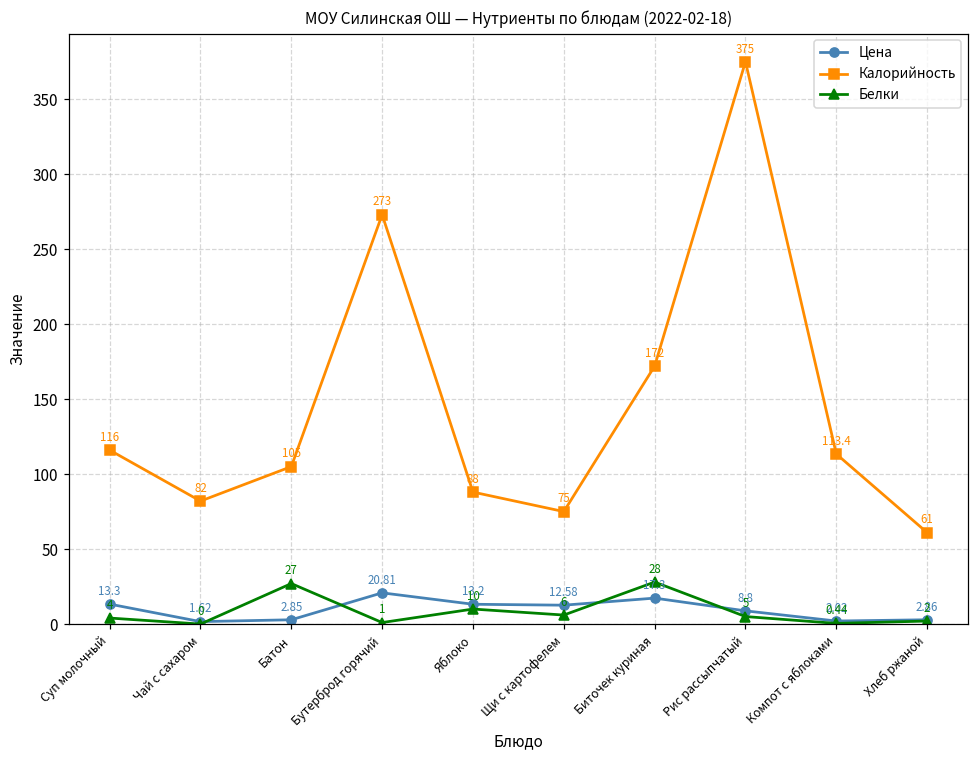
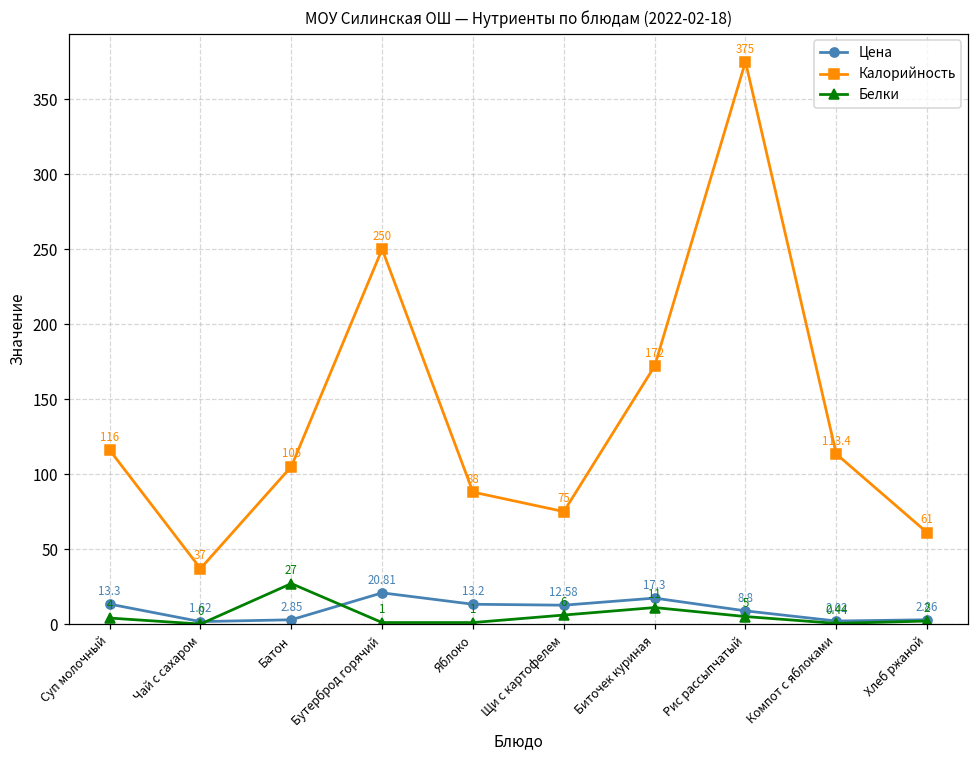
  {
    "Цена": {
      "Суп молочный": 13.3,
      "Батон": 2.85,
      "Бутерброд горячий": 20.81,
      "Яблоко": 13.2,
      "Щи с картофелем": 12.58,
      "Биточек куриная": 17.3
    },
    "Калорийность": {
      "Суп молочный": 116,
-     "Чай с сахаром": 82,
+     "Чай с сахаром": 37,
      "Батон": 105,
-     "Бутерброд горячий": 273,
+     "Бутерброд горячий": 250,
      "Яблоко": 88,
      "Щи с картофелем": 75,
      "Биточек куриная": 172,
      "Рис рассыпчатый": 375,
      "Компот с яблоками": 113.4,
      "Хлеб ржаной": 61
    },
    "Белки": {
      "Батон": 27,
      "Бутерброд горячий": 1,
-     "Яблоко": 10,
-     "Биточек куриная": 28
+     "Яблоко": 1,
+     "Биточек куриная": 11
    }
  }
